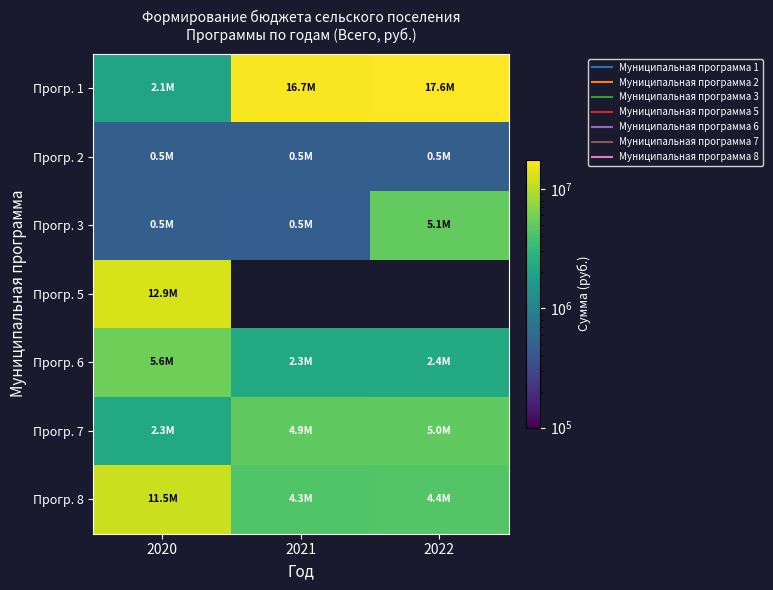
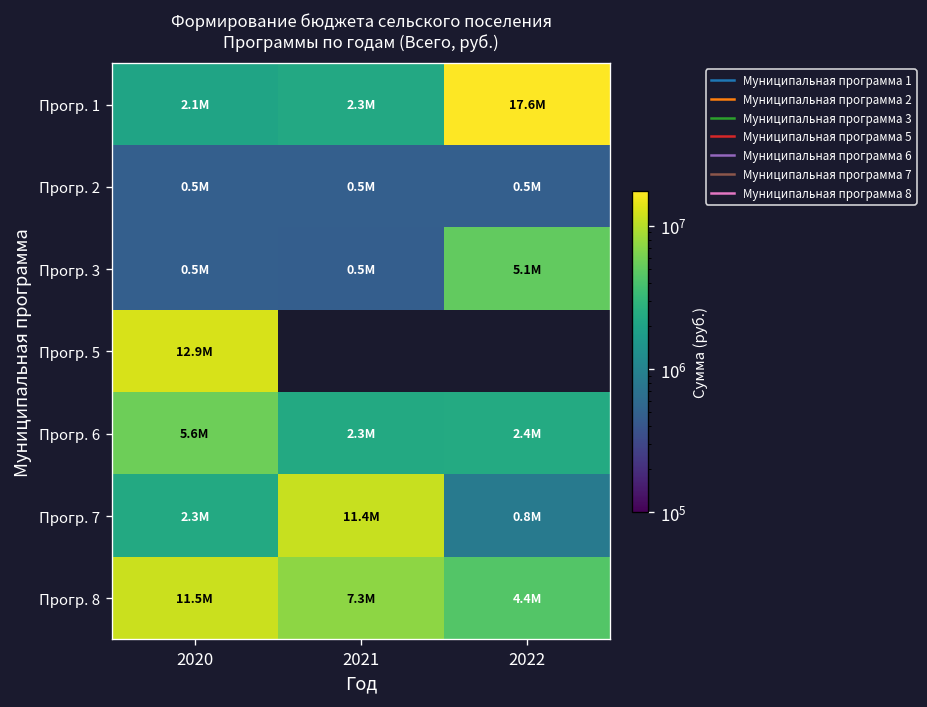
  {
    "Прогр. 1": {
      "2020": "2.1M",
-     "2021": "16.7M",
+     "2021": "2.3M",
      "2022": "17.6M"
    },
    "Прогр. 2": {
      "2020": "0.5M",
      "2021": "0.5M",
      "2022": "0.5M"
    },
    "Прогр. 3": {
      "2020": "0.5M",
      "2021": "0.5M",
      "2022": "5.1M"
    },
    "Прогр. 5": {
      "2020": "12.9M"
    },
    "Прогр. 6": {
      "2020": "5.6M",
      "2021": "2.3M",
      "2022": "2.4M"
    },
    "Прогр. 7": {
      "2020": "2.3M",
-     "2021": "4.9M",
-     "2022": "5.0M"
+     "2021": "11.4M",
+     "2022": "0.8M"
    },
    "Прогр. 8": {
      "2020": "11.5M",
-     "2021": "4.3M",
+     "2021": "7.3M",
      "2022": "4.4M"
    }
  }
